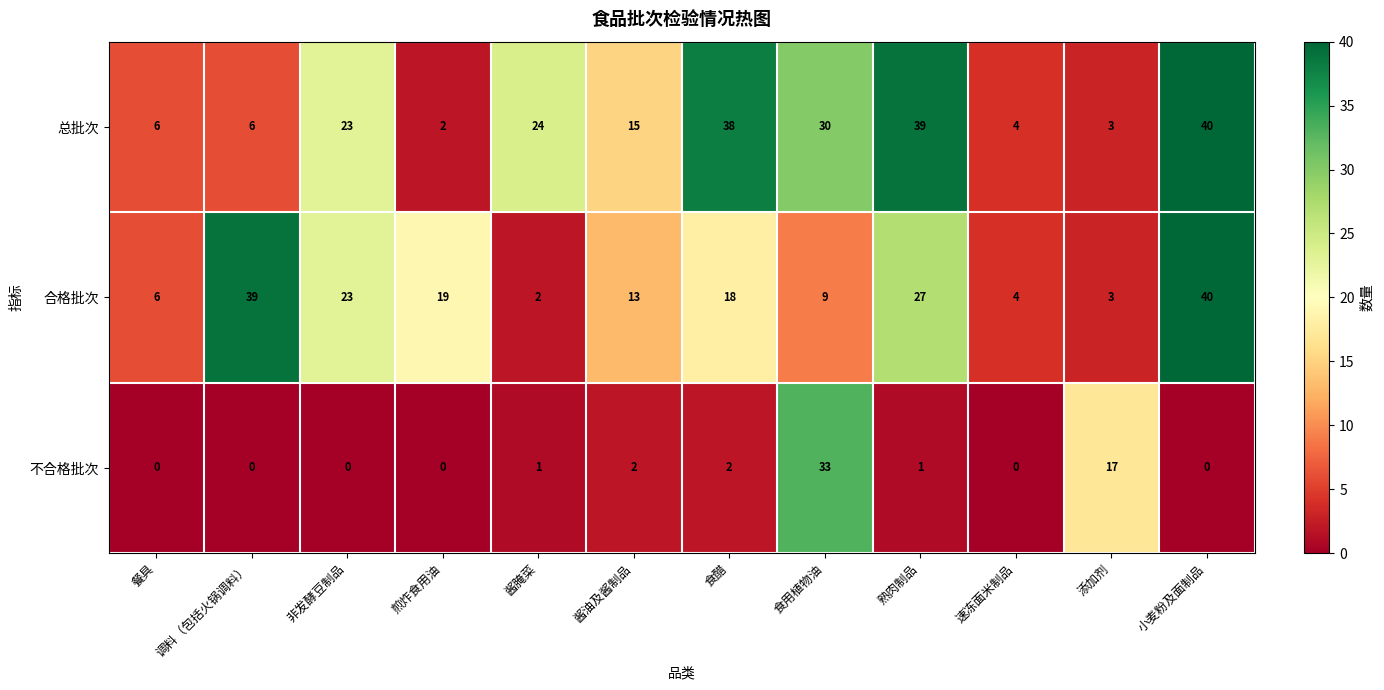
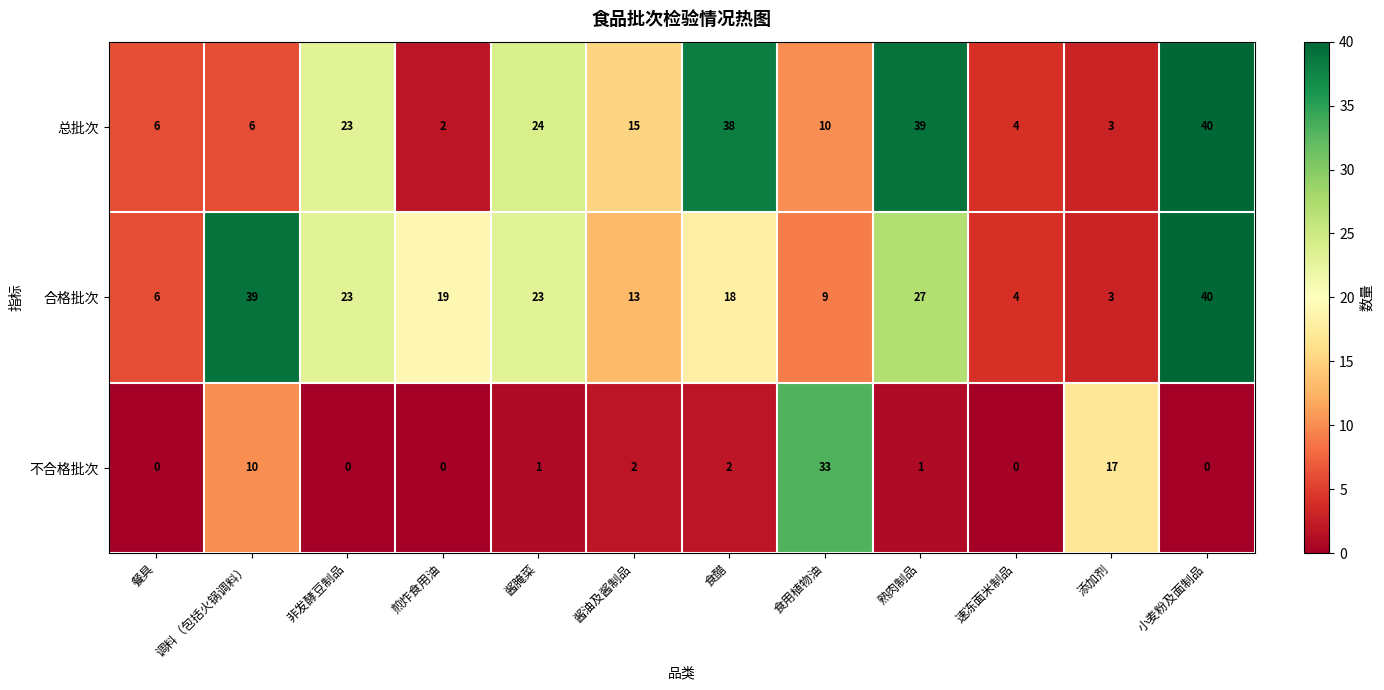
  {
    "总批次": {
      "餐具": 6,
      "调料（包括火锅调料）": 6,
      "非发酵豆制品": 23,
      "煎炸食用油": 2,
      "酱腌菜": 24,
      "酱油及酱制品": 15,
      "食醋": 38,
-     "食用植物油": 30,
+     "食用植物油": 10,
      "熟肉制品": 39,
      "速冻面米制品": 4,
      "添加剂": 3,
      "小麦粉及面制品": 40
    },
    "合格批次": {
      "餐具": 6,
      "调料（包括火锅调料）": 39,
      "非发酵豆制品": 23,
      "煎炸食用油": 19,
-     "酱腌菜": 2,
+     "酱腌菜": 23,
      "酱油及酱制品": 13,
      "食醋": 18,
      "食用植物油": 9,
      "熟肉制品": 27,
      "速冻面米制品": 4,
      "添加剂": 3,
      "小麦粉及面制品": 40
    },
    "不合格批次": {
      "餐具": 0,
-     "调料（包括火锅调料）": 0,
+     "调料（包括火锅调料）": 10,
      "非发酵豆制品": 0,
      "煎炸食用油": 0,
      "酱腌菜": 1,
      "酱油及酱制品": 2,
      "食醋": 2,
      "食用植物油": 33,
      "熟肉制品": 1,
      "速冻面米制品": 0,
      "添加剂": 17,
      "小麦粉及面制品": 0
    }
  }
